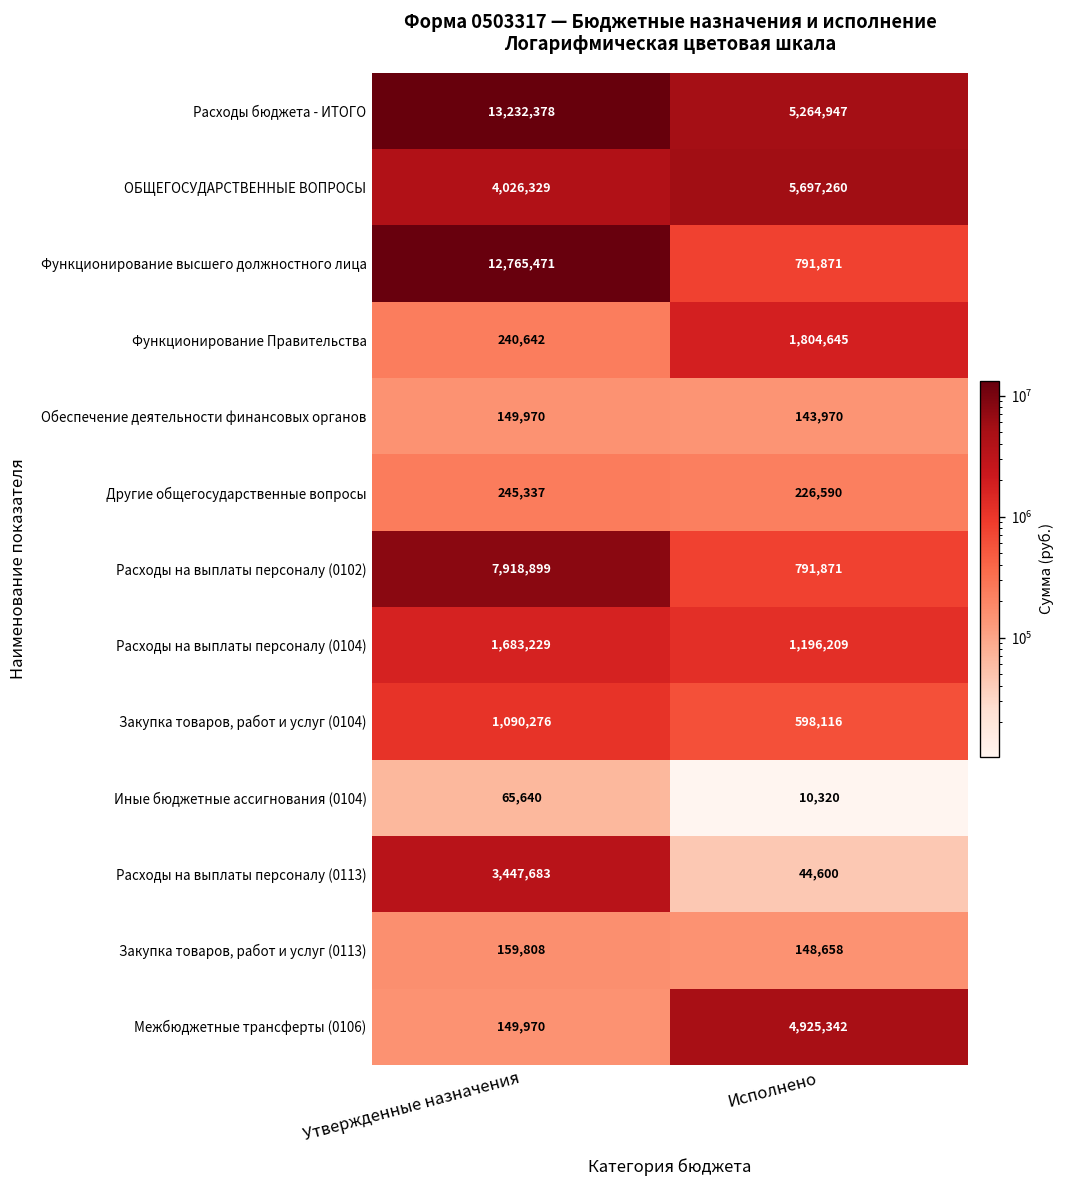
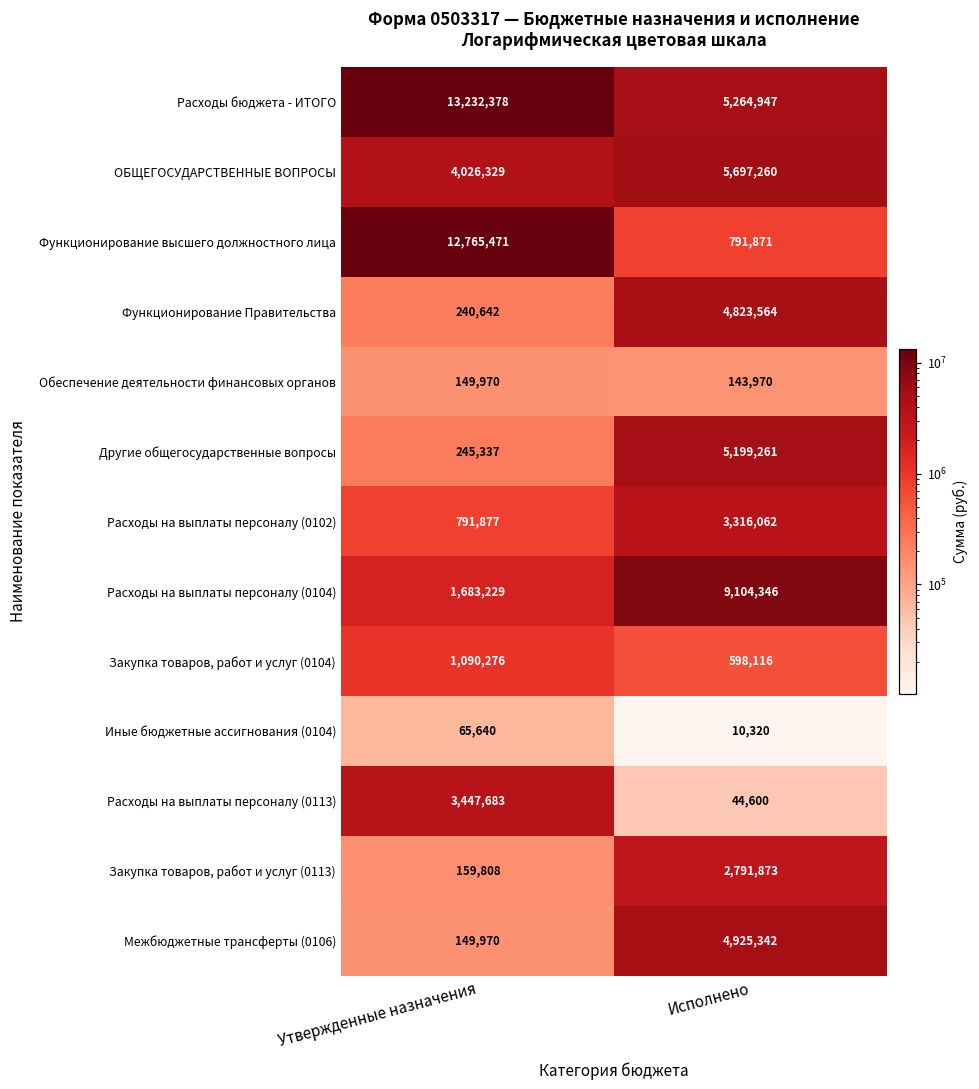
  {
    "Расходы бюджета - ИТОГО": {
      "Утвержденные назначения": "13,232,378",
      "Исполнено": "5,264,947"
    },
    "ОБЩЕГОСУДАРСТВЕННЫЕ ВОПРОСЫ": {
      "Утвержденные назначения": "4,026,329",
      "Исполнено": "5,697,260"
    },
    "Функционирование высшего должностного лица": {
      "Утвержденные назначения": "12,765,471",
      "Исполнено": "791,871"
    },
    "Функционирование Правительства": {
      "Утвержденные назначения": "240,642",
-     "Исполнено": "1,804,645"
+     "Исполнено": "4,823,564"
    },
    "Обеспечение деятельности финансовых органов": {
      "Утвержденные назначения": "149,970",
      "Исполнено": "143,970"
    },
    "Другие общегосударственные вопросы": {
      "Утвержденные назначения": "245,337",
-     "Исполнено": "226,590"
+     "Исполнено": "5,199,261"
    },
    "Расходы на выплаты персоналу (0102)": {
-     "Утвержденные назначения": "7,918,899",
-     "Исполнено": "791,871"
+     "Утвержденные назначения": "791,877",
+     "Исполнено": "3,316,062"
    },
    "Расходы на выплаты персоналу (0104)": {
      "Утвержденные назначения": "1,683,229",
-     "Исполнено": "1,196,209"
+     "Исполнено": "9,104,346"
    },
    "Закупка товаров, работ и услуг (0104)": {
      "Утвержденные назначения": "1,090,276",
      "Исполнено": "598,116"
    },
    "Иные бюджетные ассигнования (0104)": {
      "Утвержденные назначения": "65,640",
      "Исполнено": "10,320"
    },
    "Расходы на выплаты персоналу (0113)": {
      "Утвержденные назначения": "3,447,683",
      "Исполнено": "44,600"
    },
    "Закупка товаров, работ и услуг (0113)": {
      "Утвержденные назначения": "159,808",
-     "Исполнено": "148,658"
+     "Исполнено": "2,791,873"
    },
    "Межбюджетные трансферты (0106)": {
      "Утвержденные назначения": "149,970",
      "Исполнено": "4,925,342"
    }
  }
